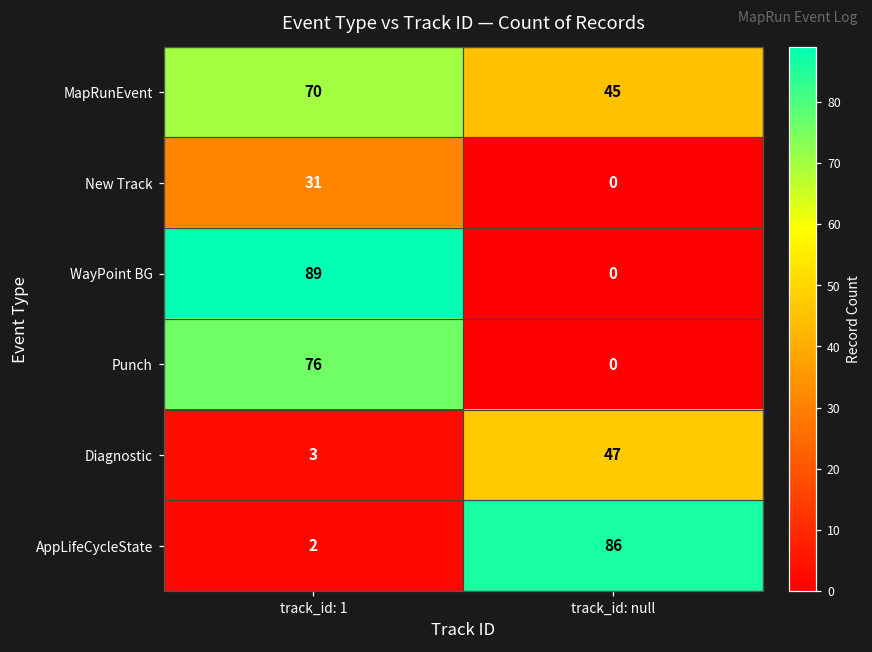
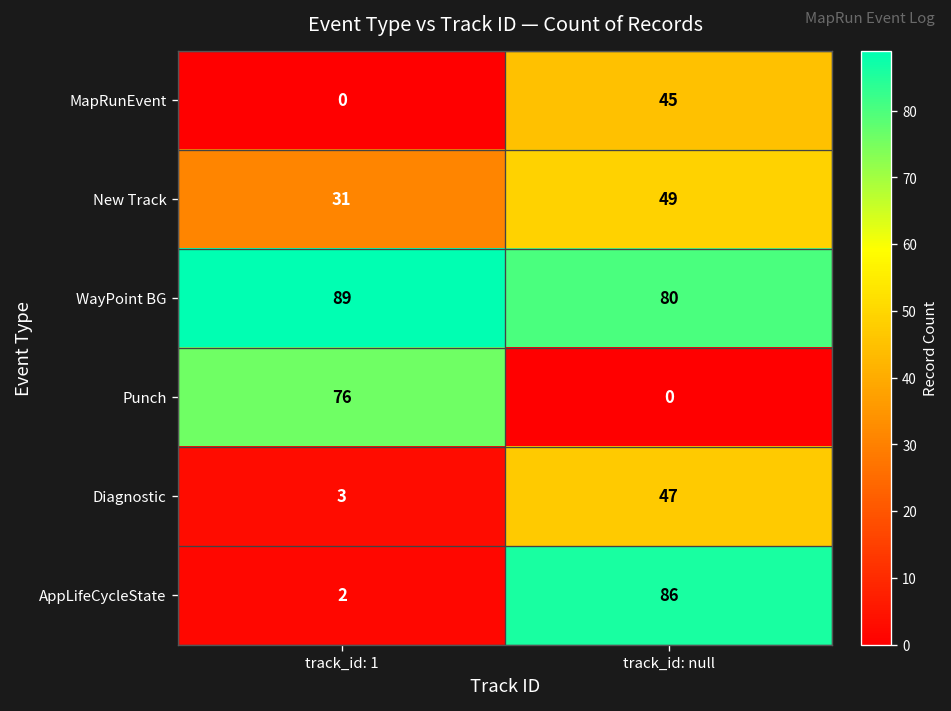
  {
    "MapRunEvent": {
-     "track_id: 1": 70,
+     "track_id: 1": 0,
      "track_id: null": 45
    },
    "New Track": {
      "track_id: 1": 31,
-     "track_id: null": 0
+     "track_id: null": 49
    },
    "WayPoint BG": {
      "track_id: 1": 89,
-     "track_id: null": 0
+     "track_id: null": 80
    },
    "Punch": {
      "track_id: 1": 76,
      "track_id: null": 0
    },
    "Diagnostic": {
      "track_id: 1": 3,
      "track_id: null": 47
    },
    "AppLifeCycleState": {
      "track_id: 1": 2,
      "track_id: null": 86
    }
  }
